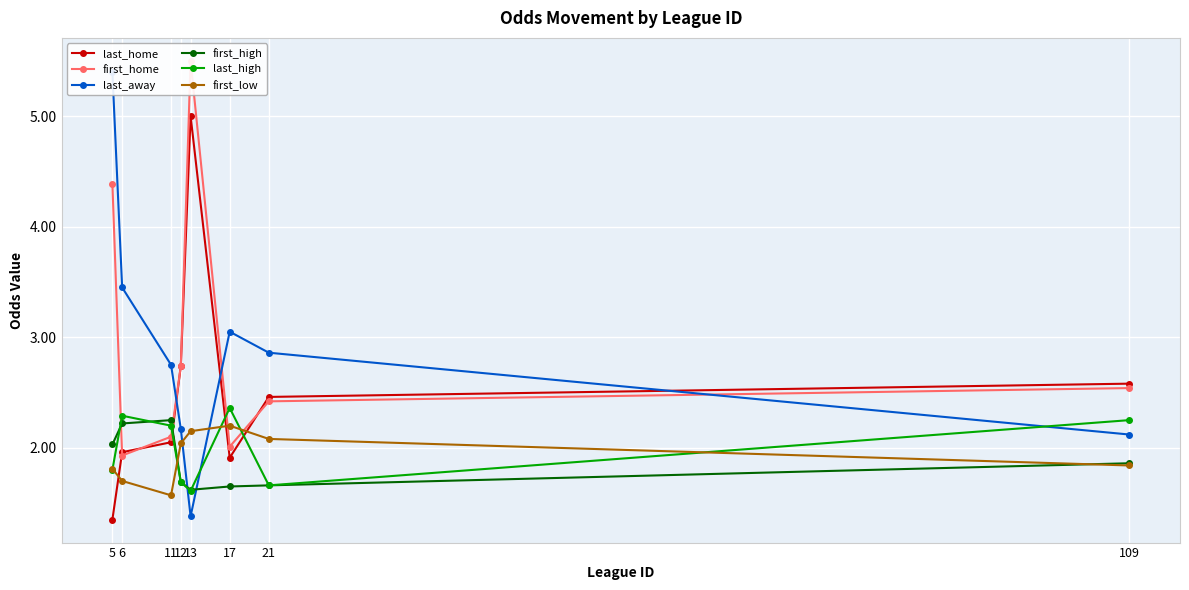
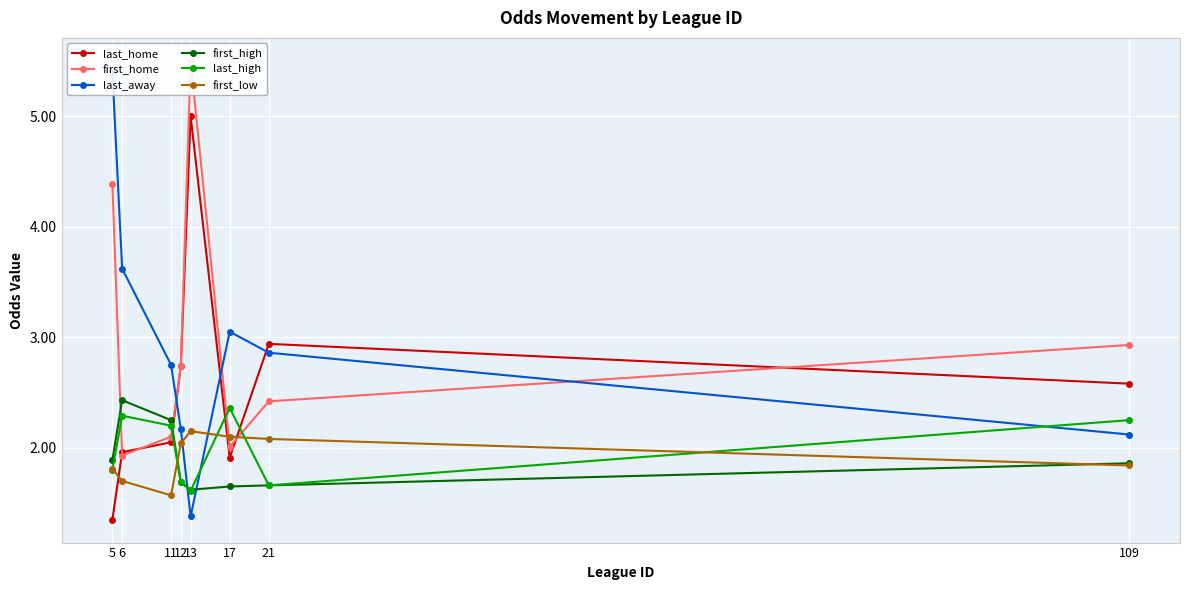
  {
    "last_home": {
      "5": 1.35,
      "6": 1.96,
      "17": 1.91,
-     "21": 2.46,
+     "21": 2.94,
      "109": 2.58
    },
    "first_home": {
      "5": 4.39,
      "6": 1.93,
      "17": 2.01,
      "21": 2.42,
-     "109": 2.54
+     "109": 2.93
    },
    "last_away": {
-     "6": 3.45,
+     "6": 3.62,
      "17": 3.05,
      "21": 2.86,
      "109": 2.12
    },
    "first_high": {
-     "5": 2.03,
-     "6": 2.22,
+     "5": 1.89,
+     "6": 2.43,
      "17": 1.65
    },
    "last_high": {
      "6": 2.29,
      "17": 2.36,
      "109": 2.25
    },
    "first_low": {
      "6": 1.7,
-     "17": 2.2,
+     "17": 2.1,
      "21": 2.1
    }
  }
